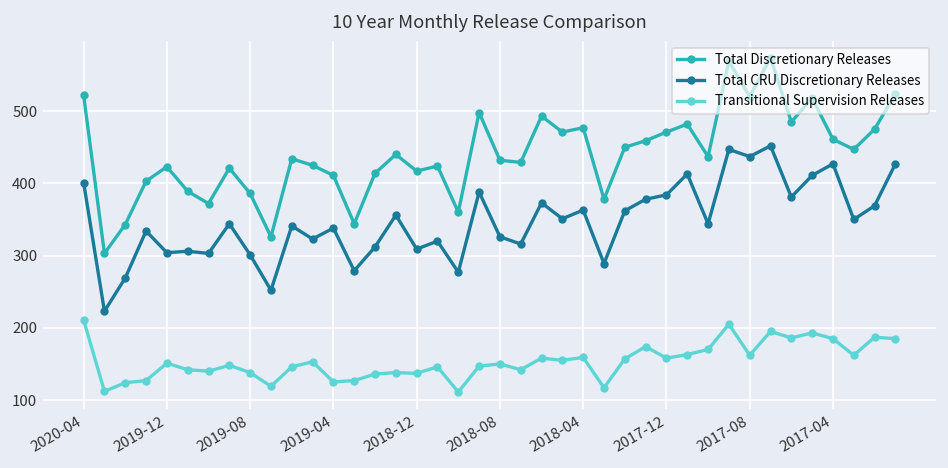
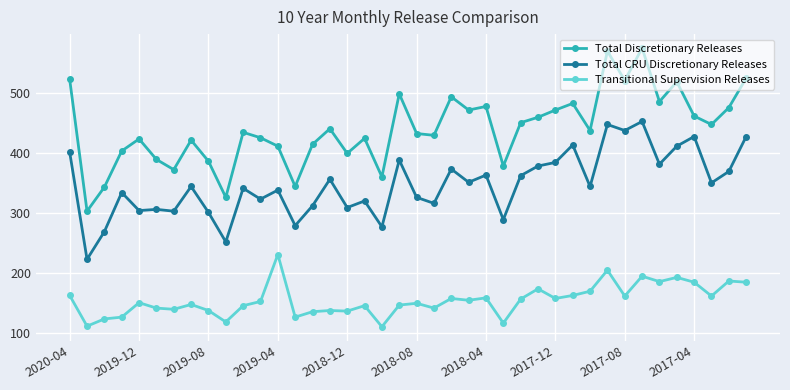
  {
    "Total Discretionary Releases": {
      "2020-04": 520,
      "2019-12": 420,
      "2019-08": 390,
      "2019-04": 410,
-     "2018-12": 420,
+     "2018-12": 400,
      "2018-08": 430,
      "2018-04": 480,
      "2017-12": 470,
      "2017-04": 460
    },
    "Total CRU Discretionary Releases": {
      "2020-04": 400,
      "2019-12": 300,
      "2019-08": 300,
      "2019-04": 340,
      "2018-12": 310,
      "2018-08": 330,
      "2018-04": 360,
      "2017-12": 380,
      "2017-08": 440,
      "2017-04": 430
    },
    "Transitional Supervision Releases": {
-     "2020-04": 210,
+     "2020-04": 160,
      "2019-12": 150,
      "2019-08": 140,
-     "2019-04": 130,
+     "2019-04": 230,
      "2018-12": 140,
      "2018-08": 150,
      "2018-04": 160,
      "2017-12": 160,
      "2017-08": 160,
      "2017-04": 190
    }
  }
